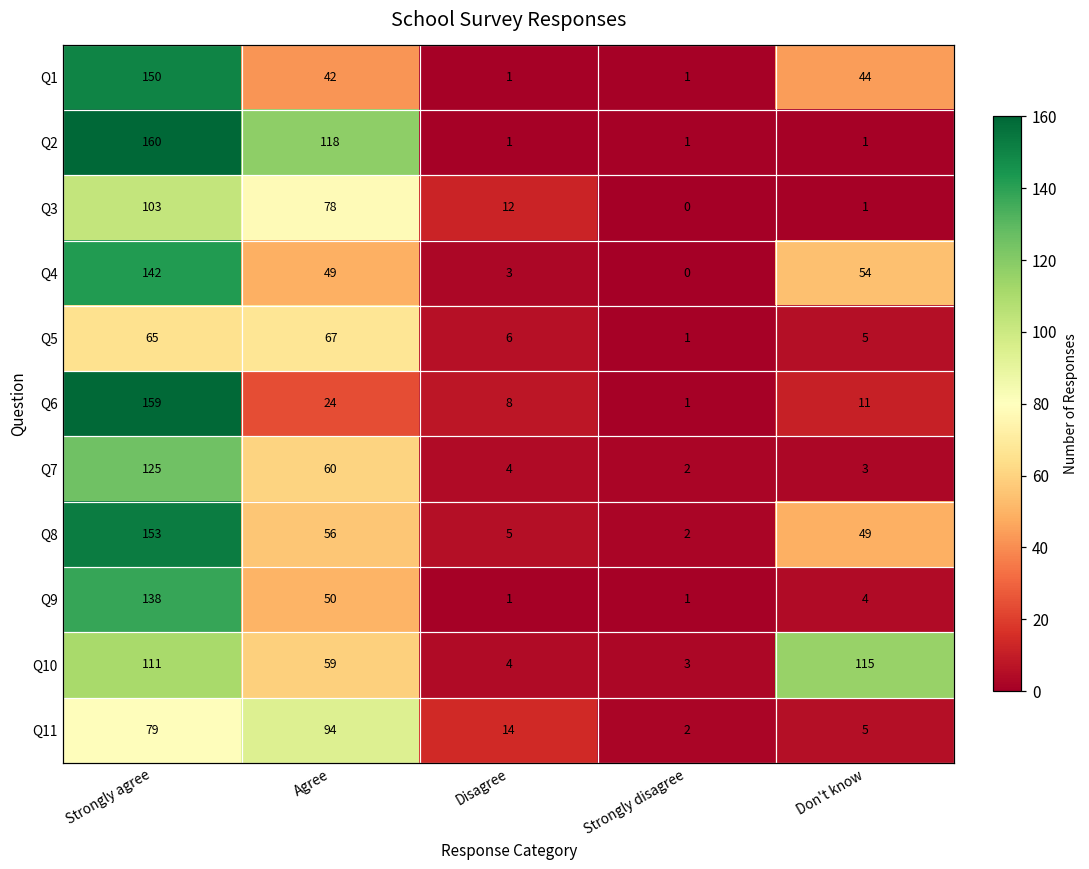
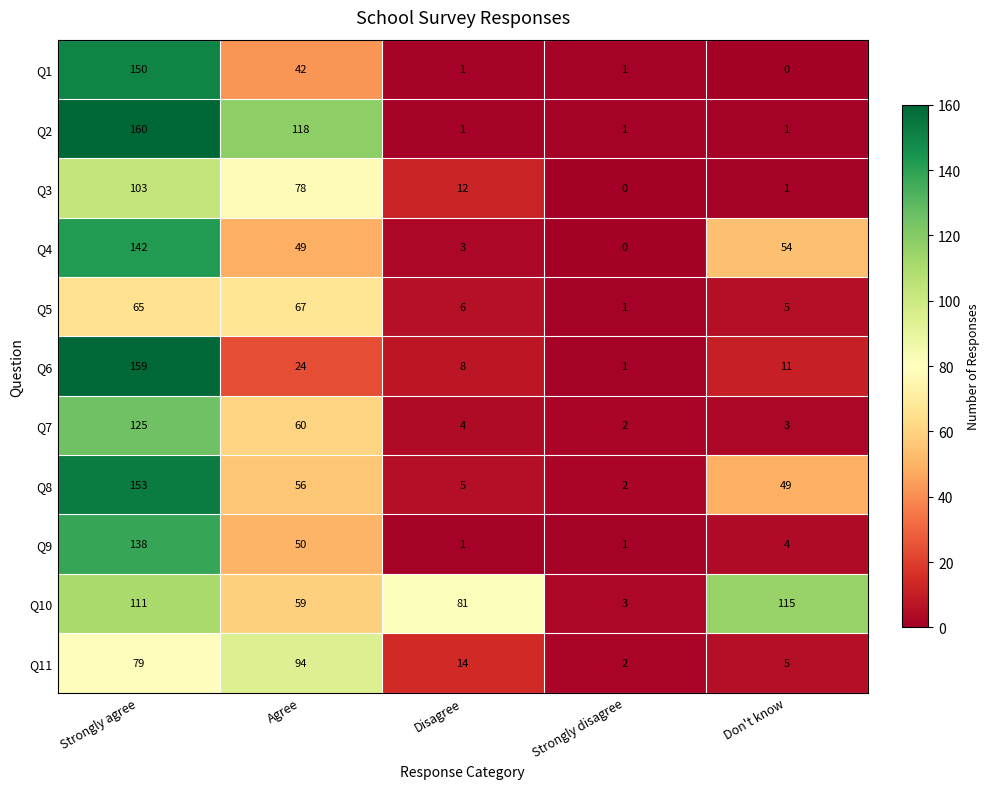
  {
    "Q1": {
      "Strongly agree": 150,
      "Agree": 42,
      "Disagree": 1,
      "Strongly disagree": 1,
-     "Don't know": 44
+     "Don't know": 0
    },
    "Q2": {
      "Strongly agree": 160,
      "Agree": 118,
      "Disagree": 1,
      "Strongly disagree": 1,
      "Don't know": 1
    },
    "Q3": {
      "Strongly agree": 103,
      "Agree": 78,
      "Disagree": 12,
      "Strongly disagree": 0,
      "Don't know": 1
    },
    "Q4": {
      "Strongly agree": 142,
      "Agree": 49,
      "Disagree": 3,
      "Strongly disagree": 0,
      "Don't know": 54
    },
    "Q5": {
      "Strongly agree": 65,
      "Agree": 67,
      "Disagree": 6,
      "Strongly disagree": 1,
      "Don't know": 5
    },
    "Q6": {
      "Strongly agree": 159,
      "Agree": 24,
      "Disagree": 8,
      "Strongly disagree": 1,
      "Don't know": 11
    },
    "Q7": {
      "Strongly agree": 125,
      "Agree": 60,
      "Disagree": 4,
      "Strongly disagree": 2,
      "Don't know": 3
    },
    "Q8": {
      "Strongly agree": 153,
      "Agree": 56,
      "Disagree": 5,
      "Strongly disagree": 2,
      "Don't know": 49
    },
    "Q9": {
      "Strongly agree": 138,
      "Agree": 50,
      "Disagree": 1,
      "Strongly disagree": 1,
      "Don't know": 4
    },
    "Q10": {
      "Strongly agree": 111,
      "Agree": 59,
-     "Disagree": 4,
+     "Disagree": 81,
      "Strongly disagree": 3,
      "Don't know": 115
    },
    "Q11": {
      "Strongly agree": 79,
      "Agree": 94,
      "Disagree": 14,
      "Strongly disagree": 2,
      "Don't know": 5
    }
  }
